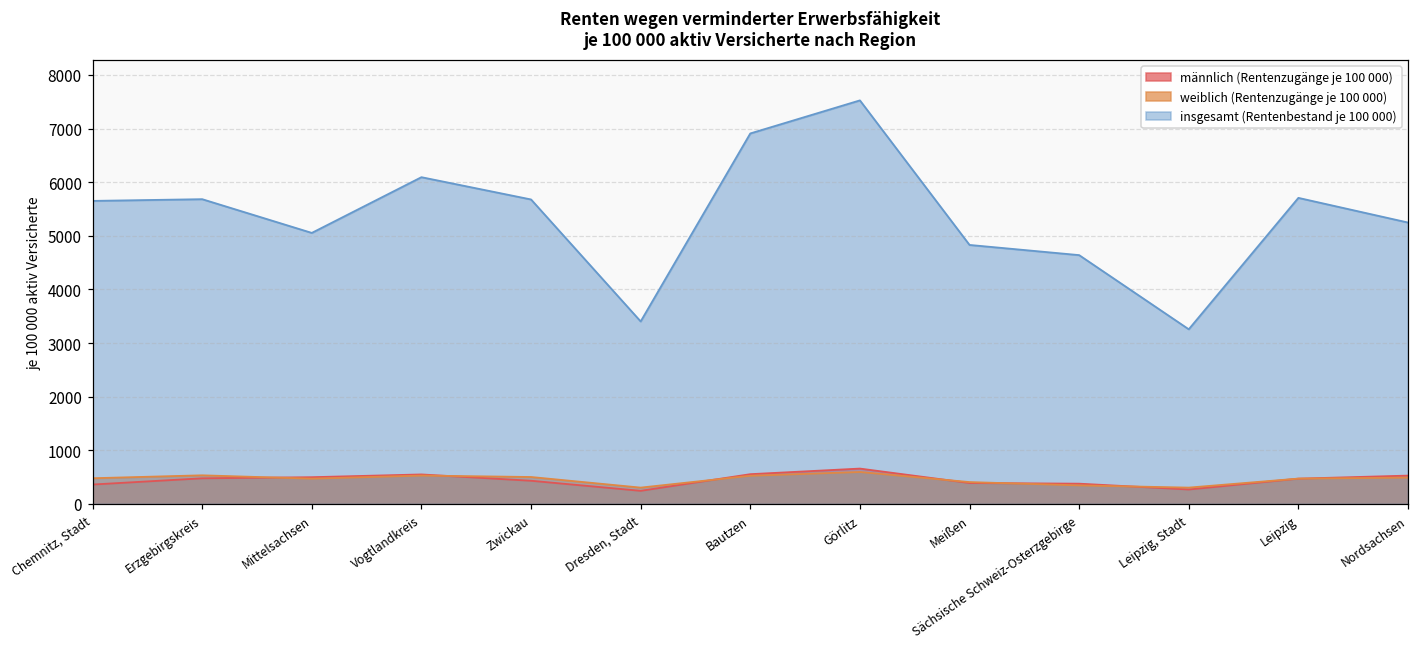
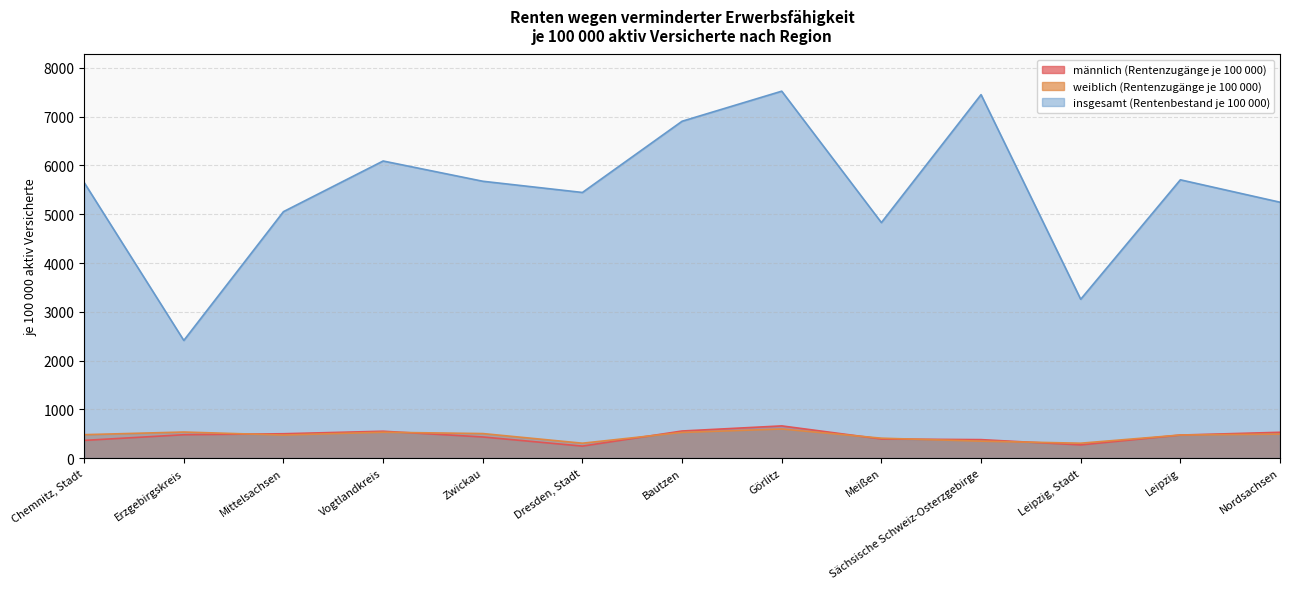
  {
    "insgesamt (Rentenbestand je 100 000)": {
      "Chemnitz, Stadt": 5700,
-     "Erzgebirgskreis": 5700,
+     "Erzgebirgskreis": 2400,
      "Mittelsachsen": 5100,
      "Vogtlandkreis": 6100,
      "Zwickau": 5700,
-     "Dresden, Stadt": 3400,
+     "Dresden, Stadt": 5400,
      "Bautzen": 6900,
      "Görlitz": 7500,
      "Meißen": 4800,
-     "Sächsische Schweiz-Osterzgebirge": 4600,
+     "Sächsische Schweiz-Osterzgebirge": 7500,
      "Leipzig, Stadt": 3300,
      "Leipzig": 5700,
      "Nordsachsen": 5200
    }
  }
